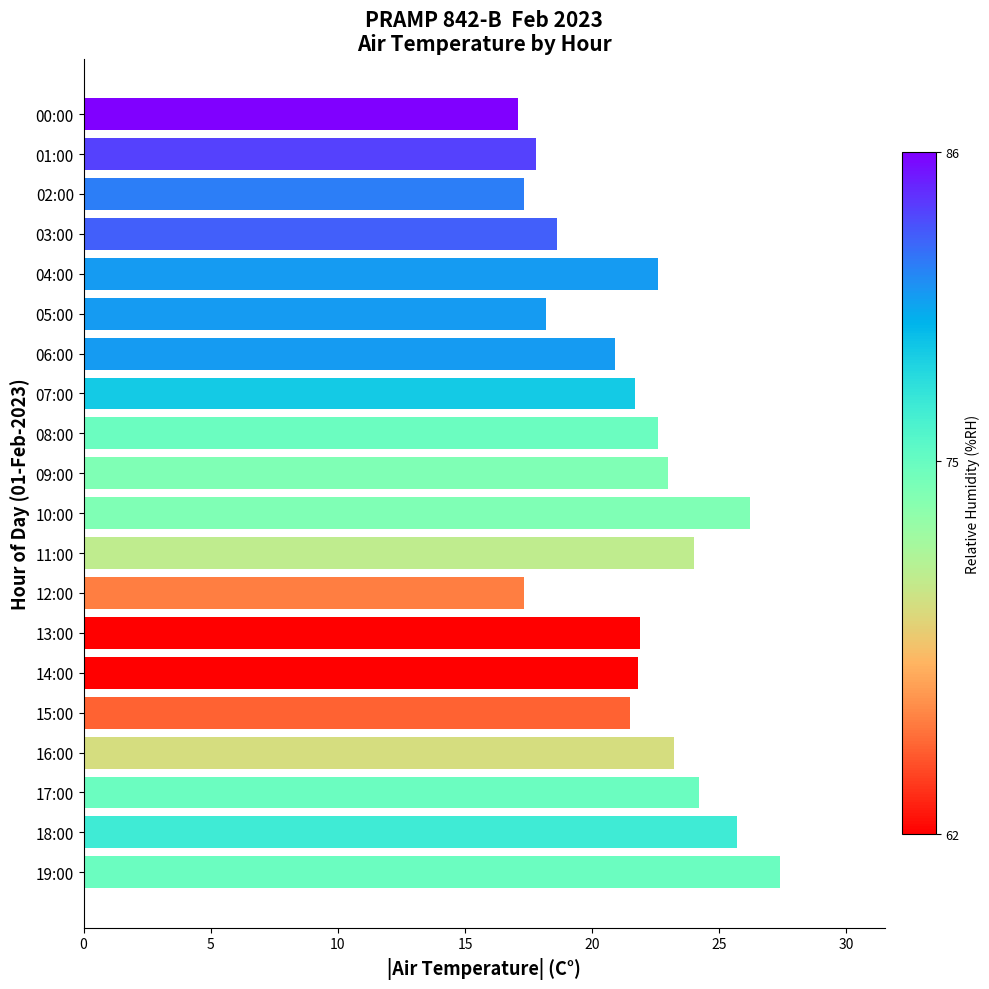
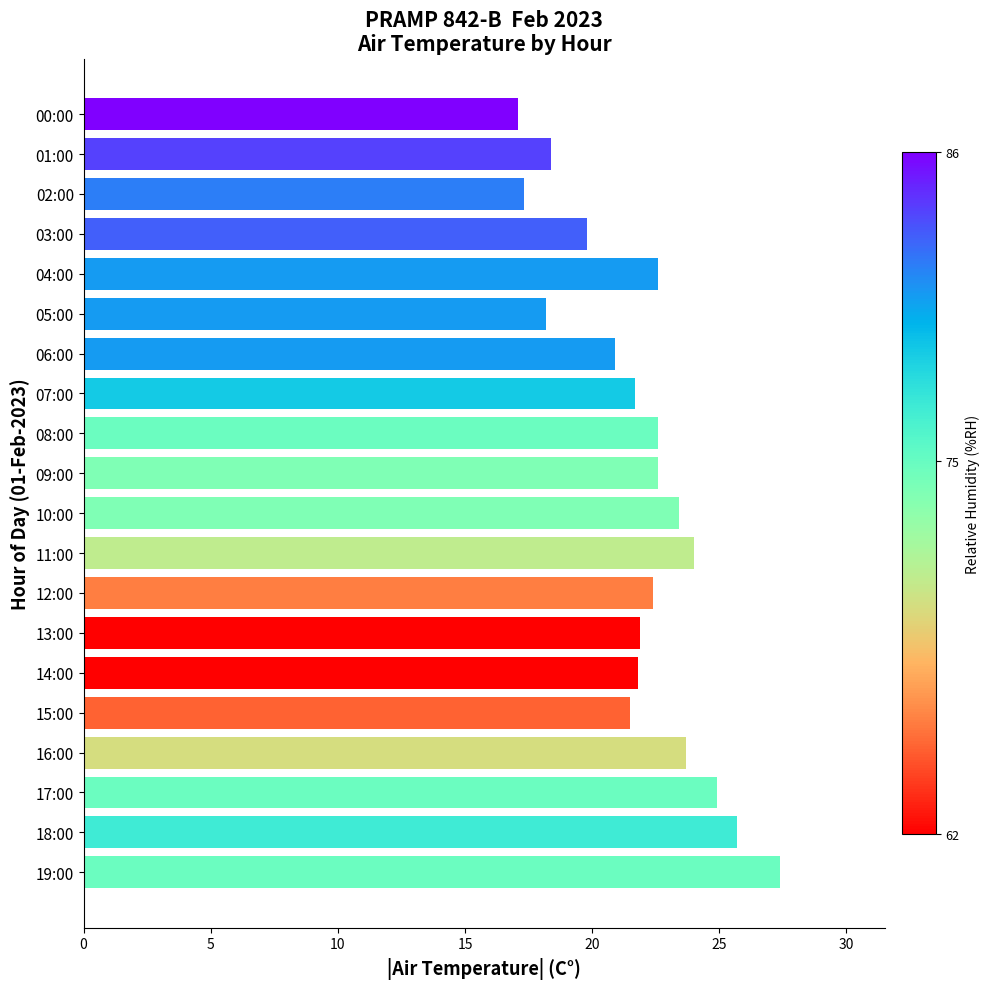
  {
    "00:00": 17.1,
-   "01:00": 17.8,
+   "01:00": 18.4,
    "02:00": 17.3,
-   "03:00": 18.6,
+   "03:00": 19.8,
    "04:00": 22.6,
    "05:00": 18.2,
    "06:00": 20.9,
    "07:00": 21.7,
    "08:00": 22.6,
-   "09:00": 23.0,
-   "10:00": 26.2,
+   "09:00": 22.6,
+   "10:00": 23.4,
    "11:00": 24.0,
-   "12:00": 17.3,
+   "12:00": 22.4,
    "13:00": 21.9,
    "14:00": 21.8,
    "15:00": 21.5,
-   "16:00": 23.2,
-   "17:00": 24.2,
+   "16:00": 23.7,
+   "17:00": 24.9,
    "18:00": 25.7,
    "19:00": 27.4
  }
